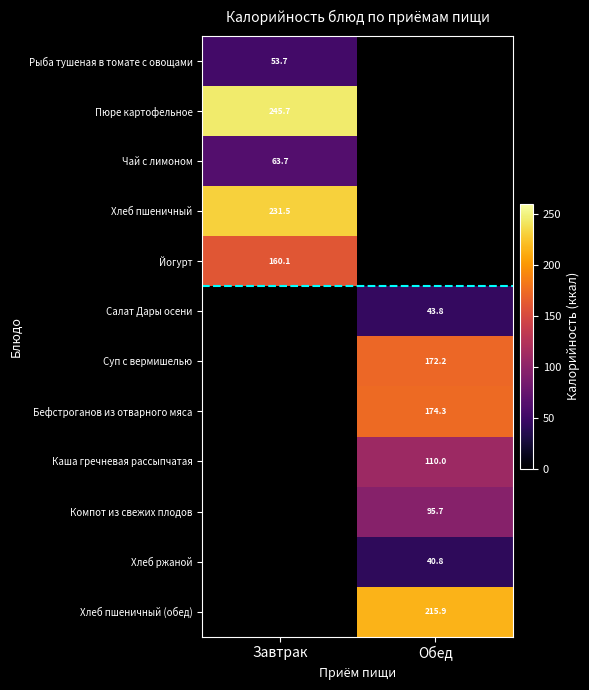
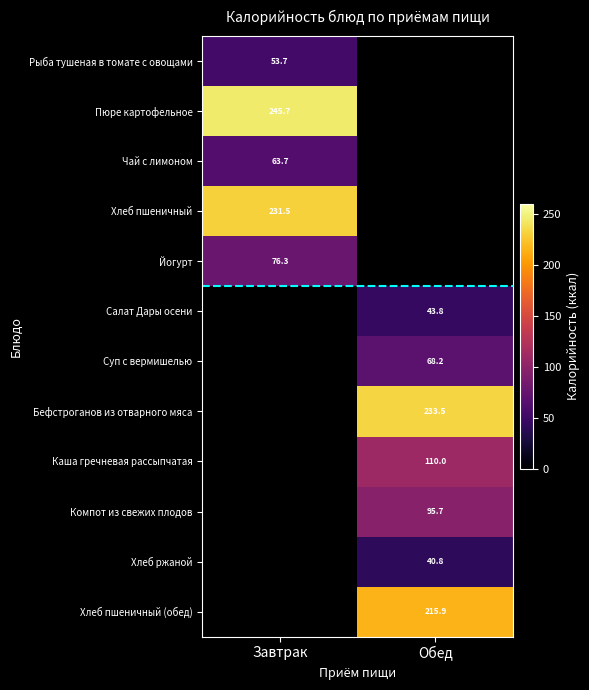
  {
    "Рыба тушеная в томате с овощами": {
      "Завтрак": 53.7
    },
    "Пюре картофельное": {
      "Завтрак": 245.7
    },
    "Чай с лимоном": {
      "Завтрак": 63.7
    },
    "Хлеб пшеничный": {
      "Завтрак": 231.5
    },
    "Йогурт": {
-     "Завтрак": 160.1
+     "Завтрак": 76.3
    },
    "Салат Дары осени": {
      "Обед": 43.8
    },
    "Суп с вермишелью": {
-     "Обед": 172.2
+     "Обед": 68.2
    },
    "Бефстроганов из отварного мяса": {
-     "Обед": 174.3
+     "Обед": 233.5
    },
    "Каша гречневая рассыпчатая": {
      "Обед": 110.0
    },
    "Компот из свежих плодов": {
      "Обед": 95.7
    },
    "Хлеб ржаной": {
      "Обед": 40.8
    },
    "Хлеб пшеничный (обед)": {
      "Обед": 215.9
    }
  }
